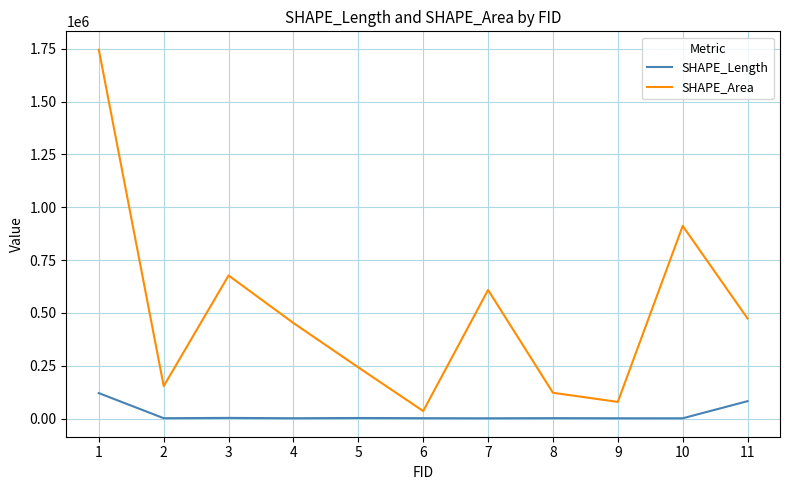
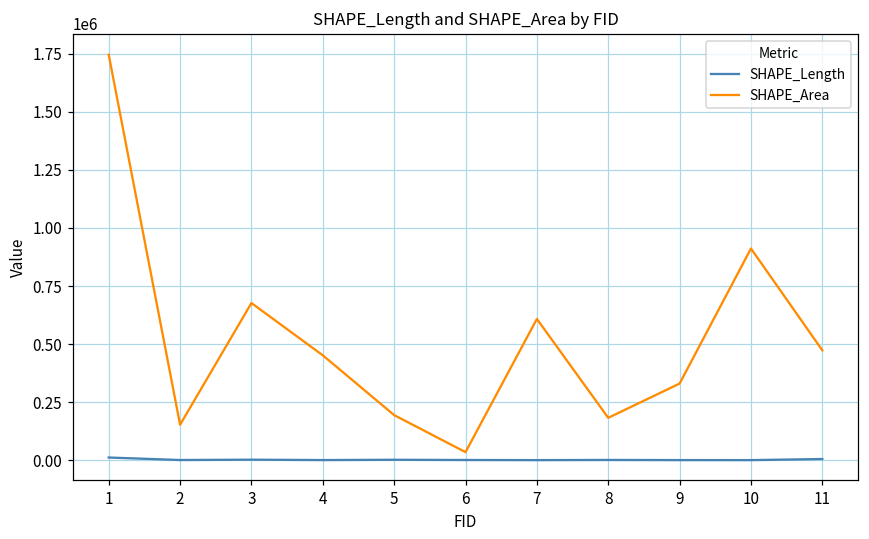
  {
    "SHAPE_Length": {
-     "1": 120000,
+     "1": 10000,
      "2": 0,
      "3": 0,
      "4": 0,
      "5": 0,
      "6": 0,
      "7": 0,
      "8": 0,
      "9": 0,
      "10": 0,
-     "11": 80000
+     "11": 10000
    },
    "SHAPE_Area": {
      "1": 1750000,
      "2": 150000,
      "3": 680000,
      "4": 450000,
-     "5": 240000,
+     "5": 190000,
      "6": 40000,
      "7": 610000,
-     "8": 120000,
-     "9": 80000,
+     "8": 180000,
+     "9": 330000,
      "10": 910000,
      "11": 470000
    }
  }
